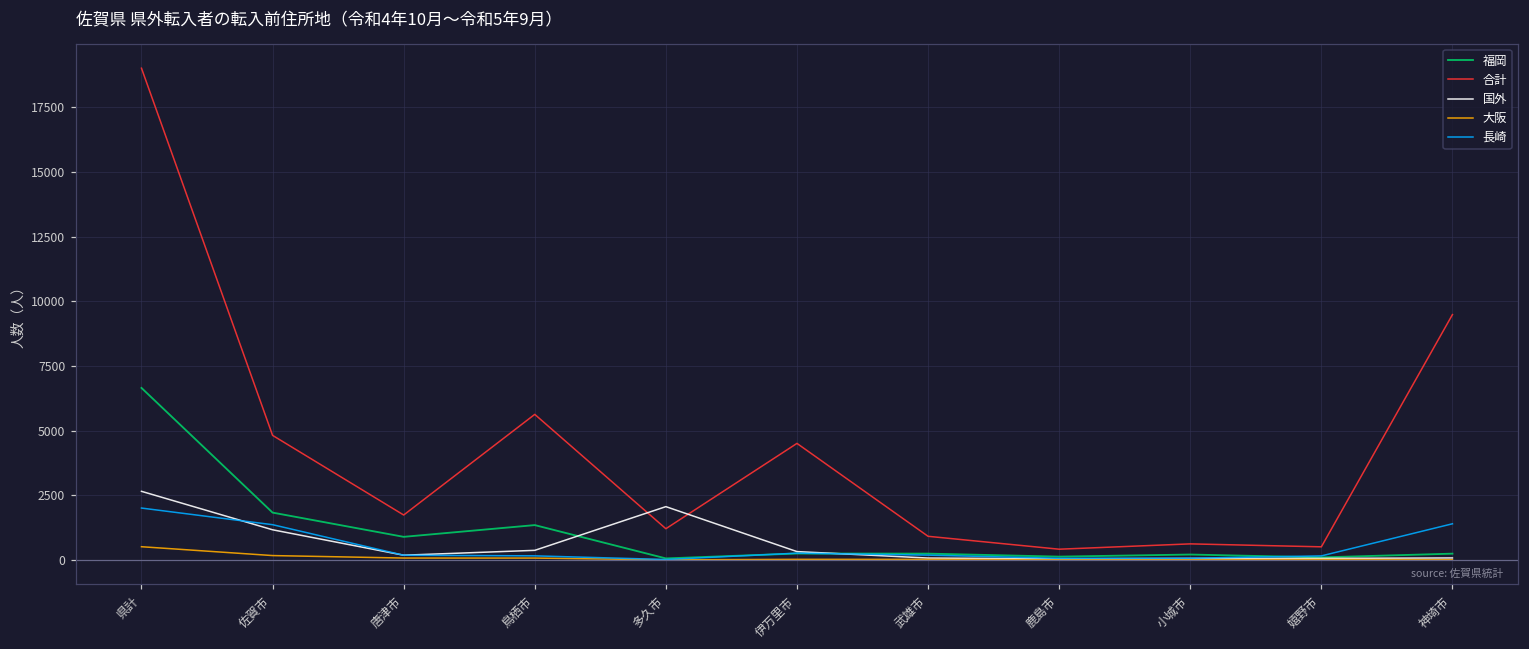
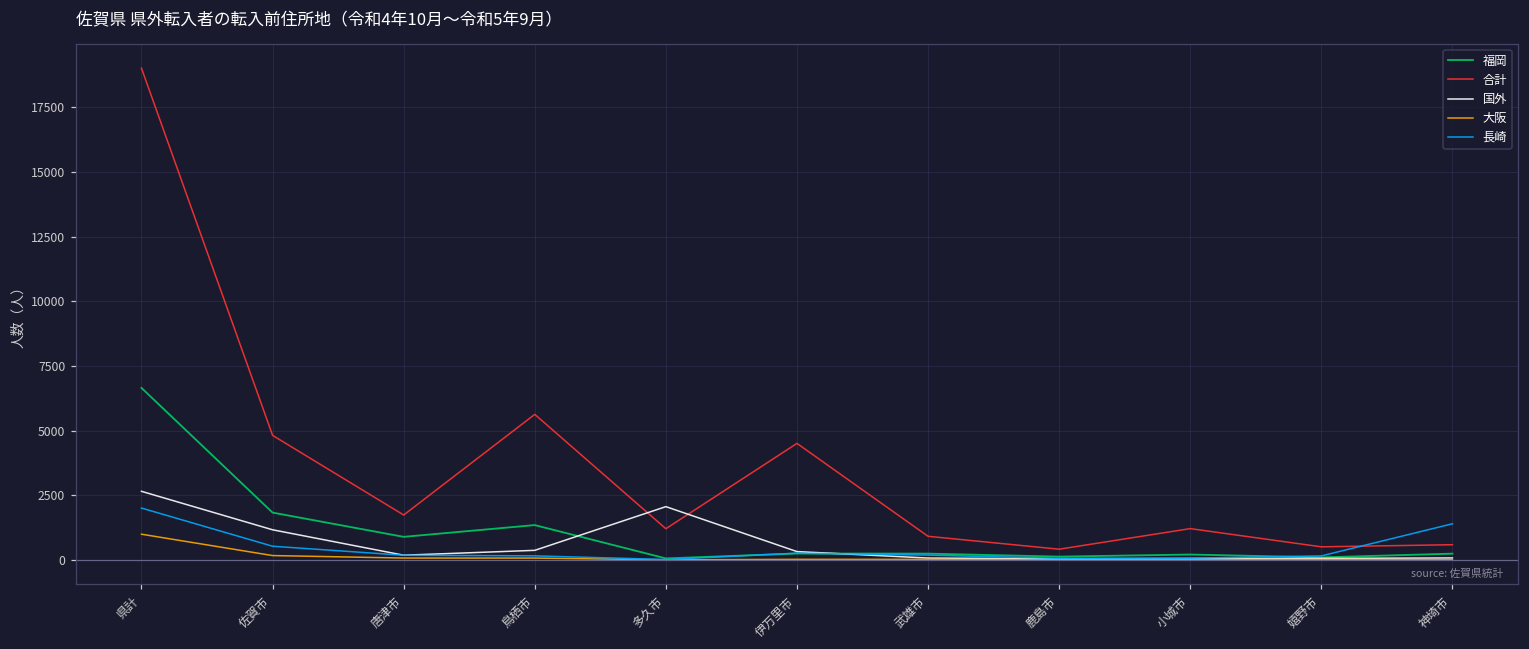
  {
    "福岡": {
      "県計": 6700,
      "佐賀市": 1800,
      "唐津市": 900,
      "鳥栖市": 1400,
      "小城市": 200,
      "神埼市": 200
    },
    "合計": {
      "県計": 19000,
      "佐賀市": 4800,
      "唐津市": 1700,
      "鳥栖市": 5600,
      "多久市": 1200,
      "伊万里市": 4500,
      "武雄市": 900,
      "鹿島市": 400,
-     "小城市": 600,
+     "小城市": 1200,
      "嬉野市": 500,
-     "神埼市": 9500
+     "神埼市": 600
    },
    "国外": {
      "県計": 2700,
      "佐賀市": 1200,
      "鳥栖市": 400,
      "多久市": 2100
    },
    "大阪": {
-     "県計": 500,
+     "県計": 1000,
      "佐賀市": 200,
      "伊万里市": 0
    },
    "長崎": {
      "県計": 2000,
-     "佐賀市": 1400,
+     "佐賀市": 500,
      "神埼市": 1400
    }
  }
